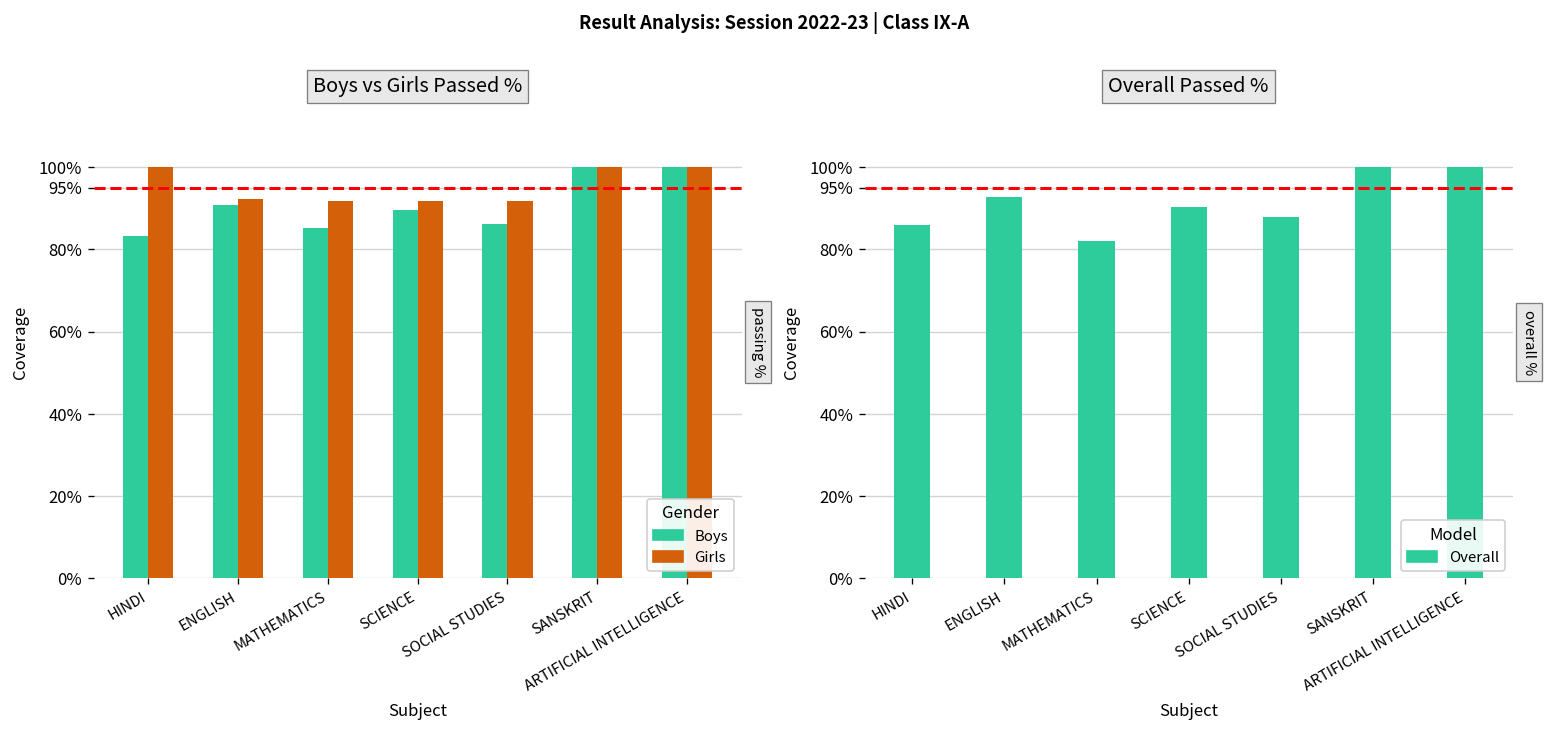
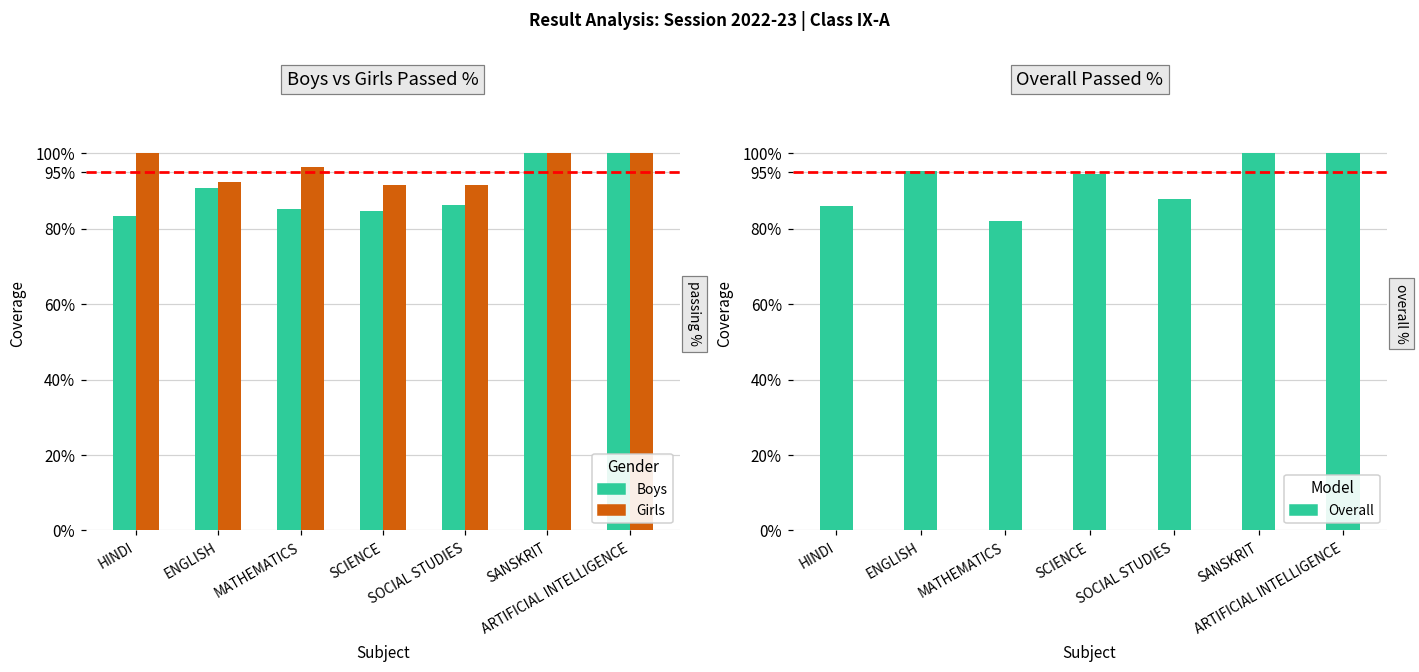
  {
    "Boys vs Girls Passed %": {
      "Boys": {
        "HINDI": "83%",
        "ENGLISH": "91%",
        "MATHEMATICS": "85%",
-       "SCIENCE": "90%",
+       "SCIENCE": "85%",
        "SOCIAL STUDIES": "86%",
        "SANSKRIT": "100%",
        "ARTIFICIAL INTELLIGENCE": "100%"
      },
      "Girls": {
        "HINDI": "100%",
        "ENGLISH": "92%",
-       "MATHEMATICS": "92%",
+       "MATHEMATICS": "96%",
        "SCIENCE": "92%",
        "SOCIAL STUDIES": "92%",
        "SANSKRIT": "100%",
        "ARTIFICIAL INTELLIGENCE": "100%"
      }
    },
    "Overall Passed %": {
      "HINDI": "86%",
-     "ENGLISH": "93%",
+     "ENGLISH": "95%",
      "MATHEMATICS": "82%",
-     "SCIENCE": "90%",
+     "SCIENCE": "95%",
      "SOCIAL STUDIES": "88%",
      "SANSKRIT": "100%",
      "ARTIFICIAL INTELLIGENCE": "100%"
    }
  }
